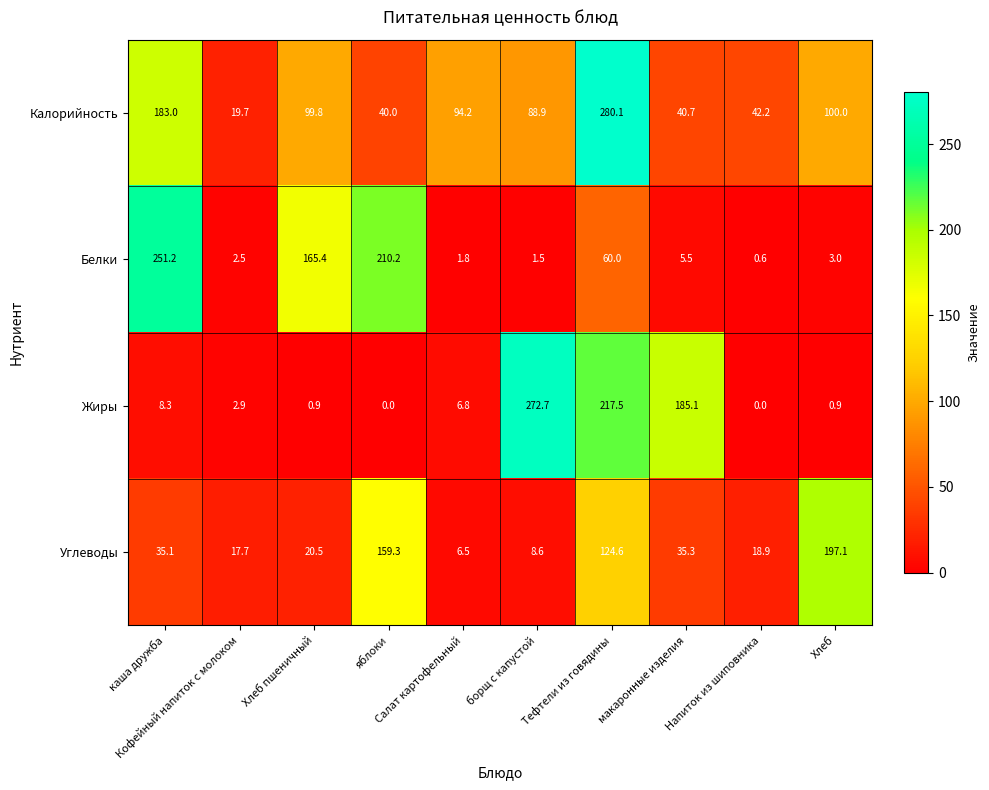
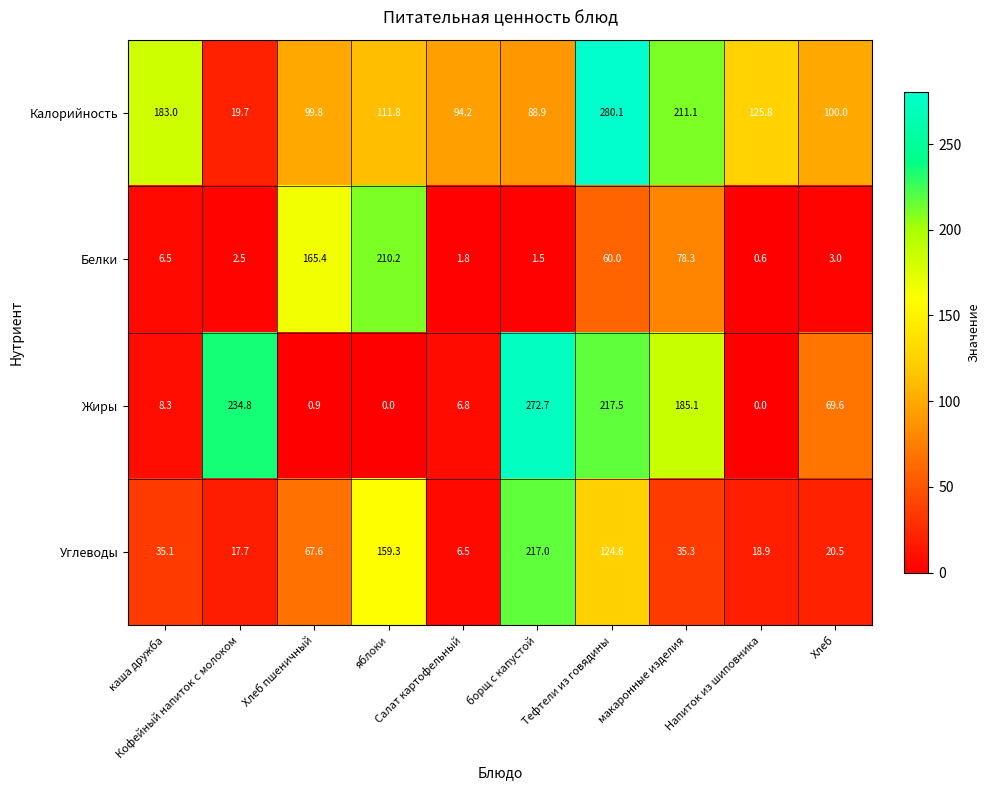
  {
    "Калорийность": {
      "каша дружба": 183.0,
      "Кофейный напиток с молоком": 19.7,
      "Хлеб пшеничный": 99.8,
-     "яблоки": 40.0,
+     "яблоки": 111.8,
      "Салат картофельный": 94.2,
      "борщ с капустой": 88.9,
      "Тефтели из говядины": 280.1,
-     "макаронные изделия": 40.7,
-     "Напиток из шиповника": 42.2,
+     "макаронные изделия": 211.1,
+     "Напиток из шиповника": 125.8,
      "Хлеб": 100.0
    },
    "Белки": {
-     "каша дружба": 251.2,
+     "каша дружба": 6.5,
      "Кофейный напиток с молоком": 2.5,
      "Хлеб пшеничный": 165.4,
      "яблоки": 210.2,
      "Салат картофельный": 1.8,
      "борщ с капустой": 1.5,
      "Тефтели из говядины": 60.0,
-     "макаронные изделия": 5.5,
+     "макаронные изделия": 78.3,
      "Напиток из шиповника": 0.6,
      "Хлеб": 3.0
    },
    "Жиры": {
      "каша дружба": 8.3,
-     "Кофейный напиток с молоком": 2.9,
+     "Кофейный напиток с молоком": 234.8,
      "Хлеб пшеничный": 0.9,
      "яблоки": 0.0,
      "Салат картофельный": 6.8,
      "борщ с капустой": 272.7,
      "Тефтели из говядины": 217.5,
      "макаронные изделия": 185.1,
      "Напиток из шиповника": 0.0,
-     "Хлеб": 0.9
+     "Хлеб": 69.6
    },
    "Углеводы": {
      "каша дружба": 35.1,
      "Кофейный напиток с молоком": 17.7,
-     "Хлеб пшеничный": 20.5,
+     "Хлеб пшеничный": 67.6,
      "яблоки": 159.3,
      "Салат картофельный": 6.5,
-     "борщ с капустой": 8.6,
+     "борщ с капустой": 217.0,
      "Тефтели из говядины": 124.6,
      "макаронные изделия": 35.3,
      "Напиток из шиповника": 18.9,
-     "Хлеб": 197.1
+     "Хлеб": 20.5
    }
  }
